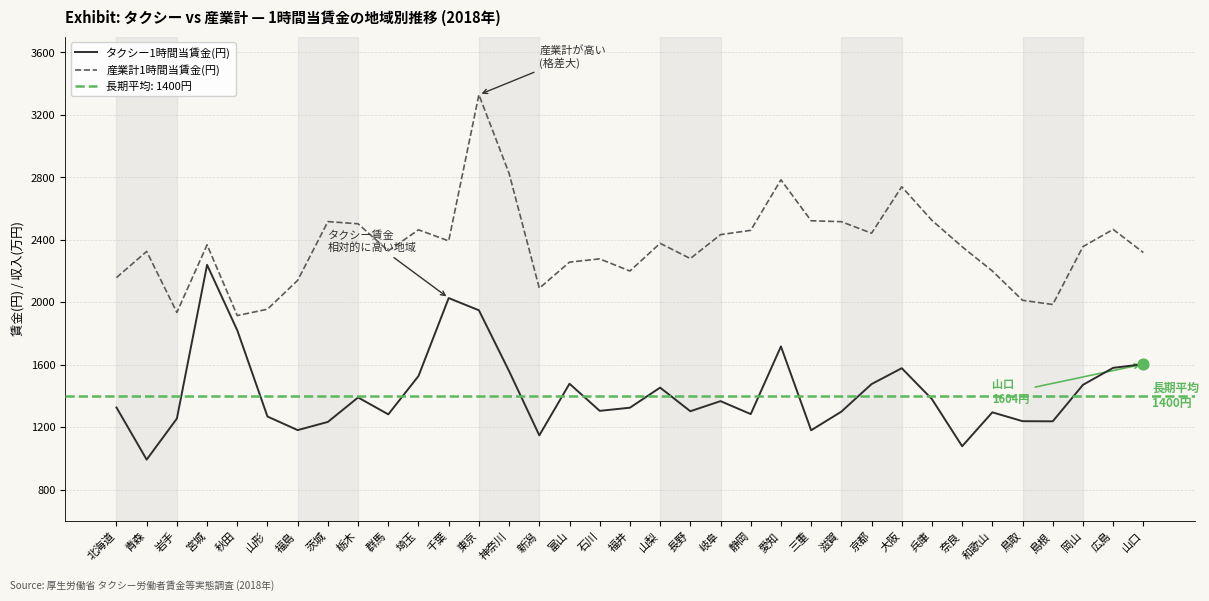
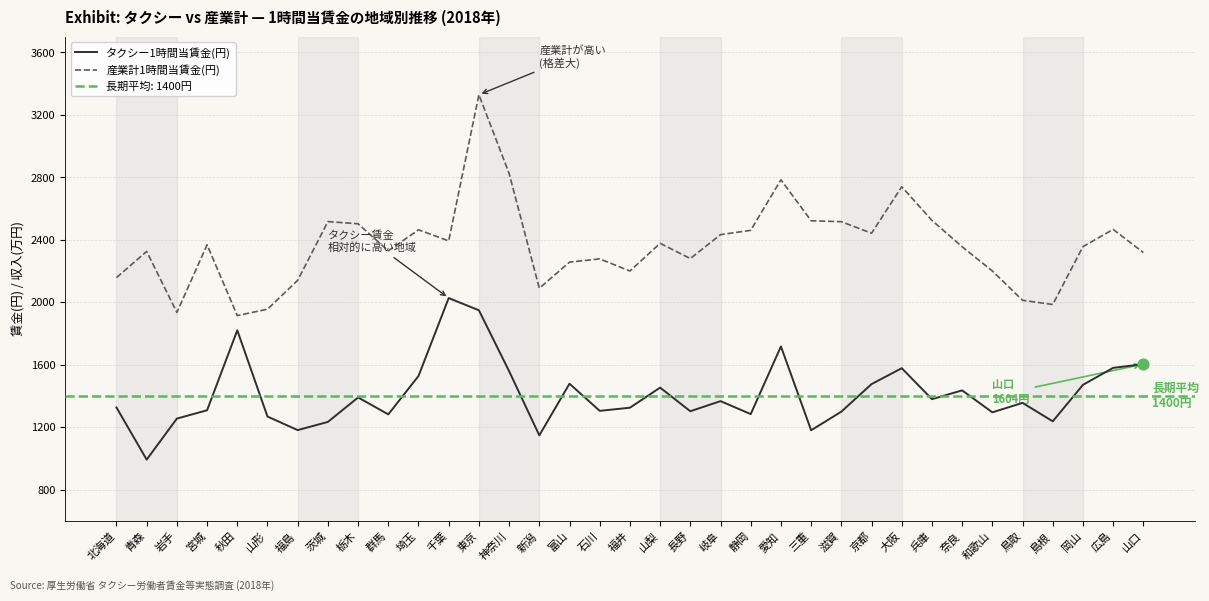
  {
    "タクシー1時間当賃金(円)": {
      "北海道": 1330,
      "青森": 990,
      "岩手": 1260,
-     "宮城": 2240,
+     "宮城": 1310,
      "秋田": 1820,
      "山形": 1270,
      "福島": 1180,
      "茨城": 1230,
      "栃木": 1390,
      "群馬": 1280,
      "埼玉": 1530,
      "千葉": 2030,
      "東京": 1950,
      "神奈川": 1560,
      "新潟": 1150,
      "富山": 1480,
      "石川": 1310,
      "福井": 1330,
      "山梨": 1450,
      "長野": 1300,
      "岐阜": 1370,
      "静岡": 1280,
      "愛知": 1720,
      "三重": 1180,
      "滋賀": 1300,
      "京都": 1480,
      "大阪": 1580,
      "兵庫": 1380,
-     "奈良": 1080,
+     "奈良": 1440,
      "和歌山": 1300,
-     "鳥取": 1240,
+     "鳥取": 1360,
      "島根": 1240
    },
    "産業計1時間当賃金(円)": {
      "北海道": 2160,
      "青森": 2330,
      "岩手": 1940,
      "宮城": 2370,
      "秋田": 1920,
      "山形": 1960,
      "福島": 2140,
      "茨城": 2520,
      "栃木": 2500,
      "群馬": 2330,
      "埼玉": 2460,
      "千葉": 2390,
      "東京": 3330,
      "神奈川": 2830,
      "新潟": 2090,
      "富山": 2260,
      "石川": 2280,
      "福井": 2200,
      "山梨": 2380,
      "長野": 2280,
      "岐阜": 2430,
      "静岡": 2460,
      "愛知": 2780,
      "三重": 2520,
      "滋賀": 2520,
      "京都": 2440,
      "大阪": 2740,
      "兵庫": 2520,
      "奈良": 2360,
      "和歌山": 2200,
      "鳥取": 2010,
      "島根": 1990,
      "岡山": 2360,
      "広島": 2470,
      "山口": 2320
    }
  }
